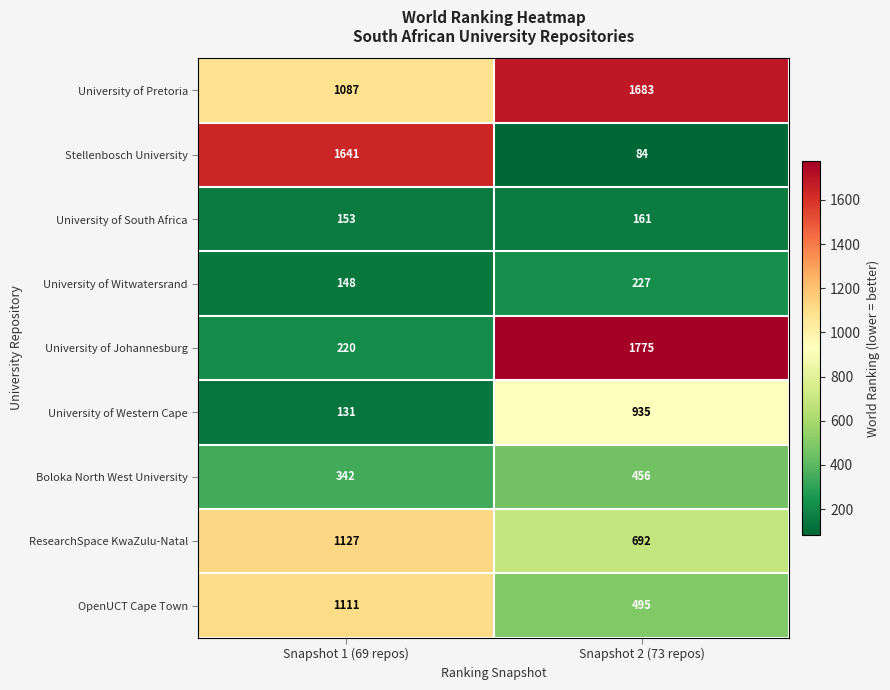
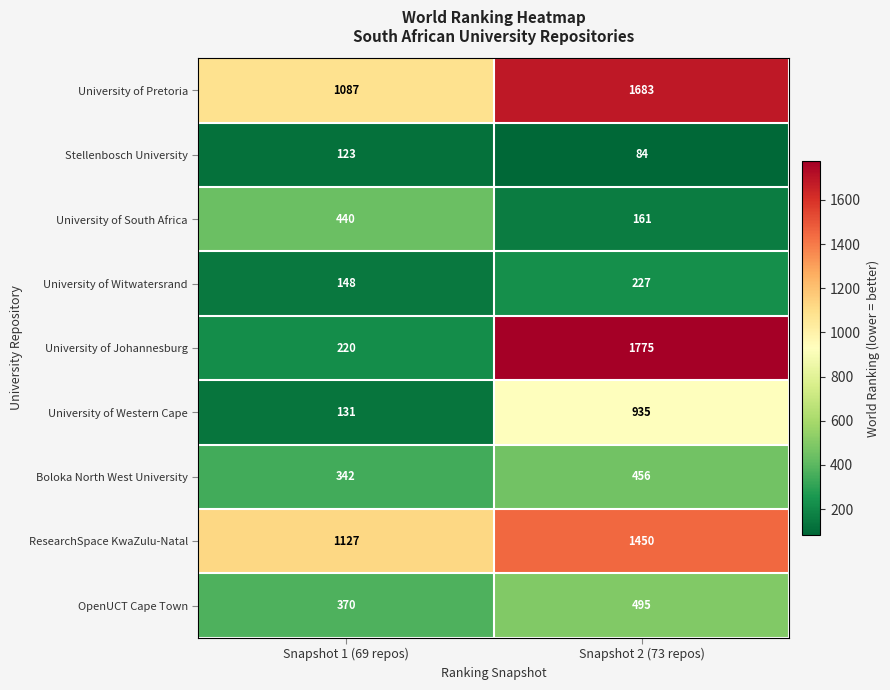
  {
    "University of Pretoria": {
      "Snapshot 1 (69 repos)": 1087,
      "Snapshot 2 (73 repos)": 1683
    },
    "Stellenbosch University": {
-     "Snapshot 1 (69 repos)": 1641,
+     "Snapshot 1 (69 repos)": 123,
      "Snapshot 2 (73 repos)": 84
    },
    "University of South Africa": {
-     "Snapshot 1 (69 repos)": 153,
+     "Snapshot 1 (69 repos)": 440,
      "Snapshot 2 (73 repos)": 161
    },
    "University of Witwatersrand": {
      "Snapshot 1 (69 repos)": 148,
      "Snapshot 2 (73 repos)": 227
    },
    "University of Johannesburg": {
      "Snapshot 1 (69 repos)": 220,
      "Snapshot 2 (73 repos)": 1775
    },
    "University of Western Cape": {
      "Snapshot 1 (69 repos)": 131,
      "Snapshot 2 (73 repos)": 935
    },
    "Boloka North West University": {
      "Snapshot 1 (69 repos)": 342,
      "Snapshot 2 (73 repos)": 456
    },
    "ResearchSpace KwaZulu-Natal": {
      "Snapshot 1 (69 repos)": 1127,
-     "Snapshot 2 (73 repos)": 692
+     "Snapshot 2 (73 repos)": 1450
    },
    "OpenUCT Cape Town": {
-     "Snapshot 1 (69 repos)": 1111,
+     "Snapshot 1 (69 repos)": 370,
      "Snapshot 2 (73 repos)": 495
    }
  }
